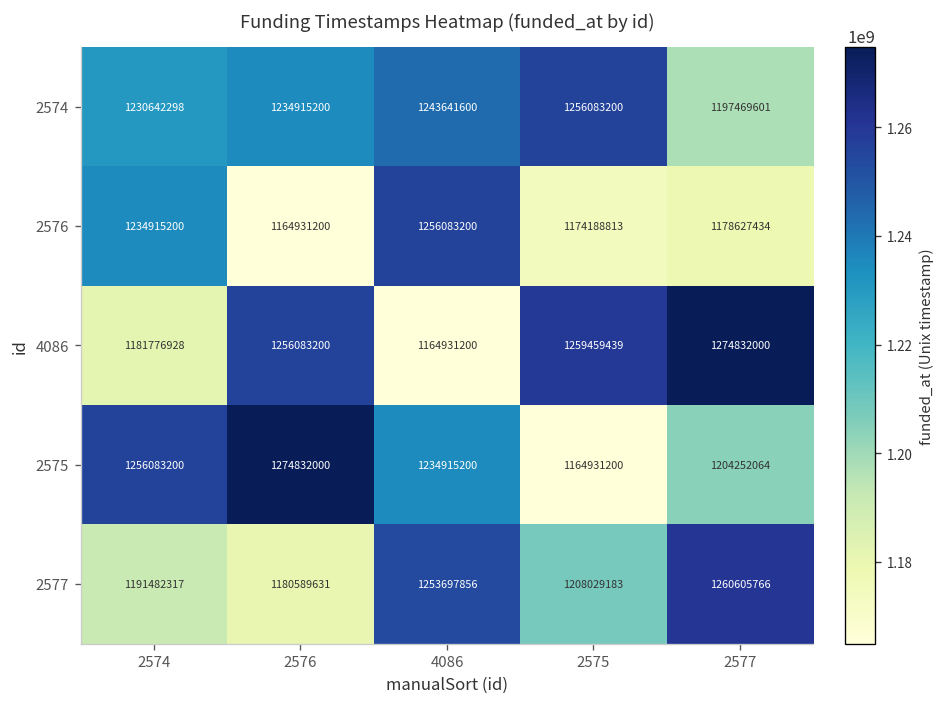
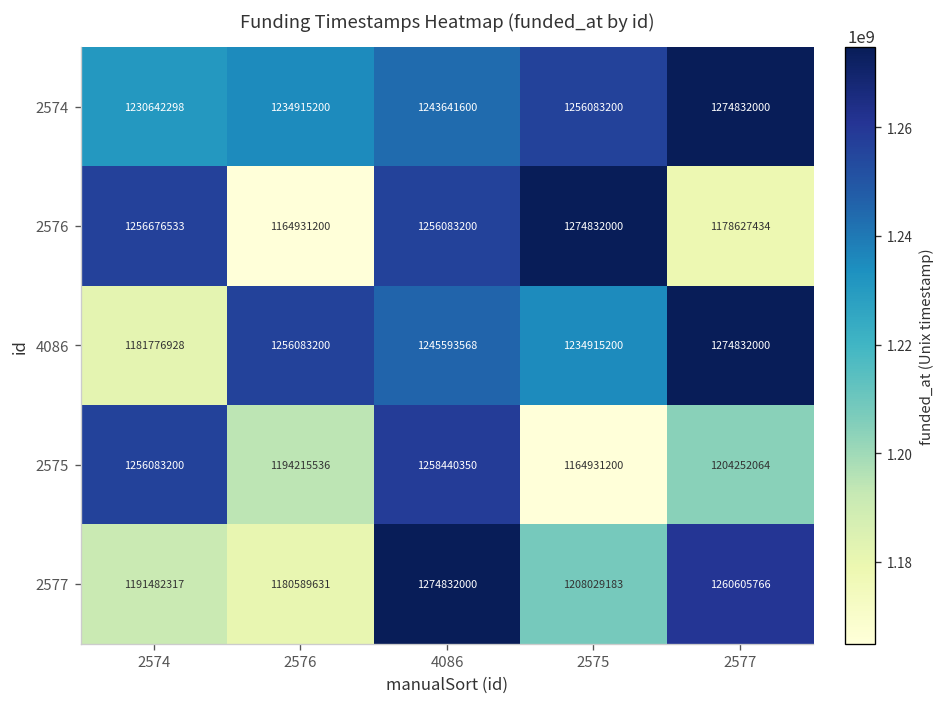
  {
    "2574": {
      "2574": 1230642298,
      "2576": 1234915200,
      "4086": 1243641600,
      "2575": 1256083200,
-     "2577": 1197469601
+     "2577": 1274832000
    },
    "2576": {
-     "2574": 1234915200,
+     "2574": 1256676533,
      "2576": 1164931200,
      "4086": 1256083200,
-     "2575": 1174188813,
+     "2575": 1274832000,
      "2577": 1178627434
    },
    "4086": {
      "2574": 1181776928,
      "2576": 1256083200,
-     "4086": 1164931200,
-     "2575": 1259459439,
+     "4086": 1245593568,
+     "2575": 1234915200,
      "2577": 1274832000
    },
    "2575": {
      "2574": 1256083200,
-     "2576": 1274832000,
-     "4086": 1234915200,
+     "2576": 1194215536,
+     "4086": 1258440350,
      "2575": 1164931200,
      "2577": 1204252064
    },
    "2577": {
      "2574": 1191482317,
      "2576": 1180589631,
-     "4086": 1253697856,
+     "4086": 1274832000,
      "2575": 1208029183,
      "2577": 1260605766
    }
  }
